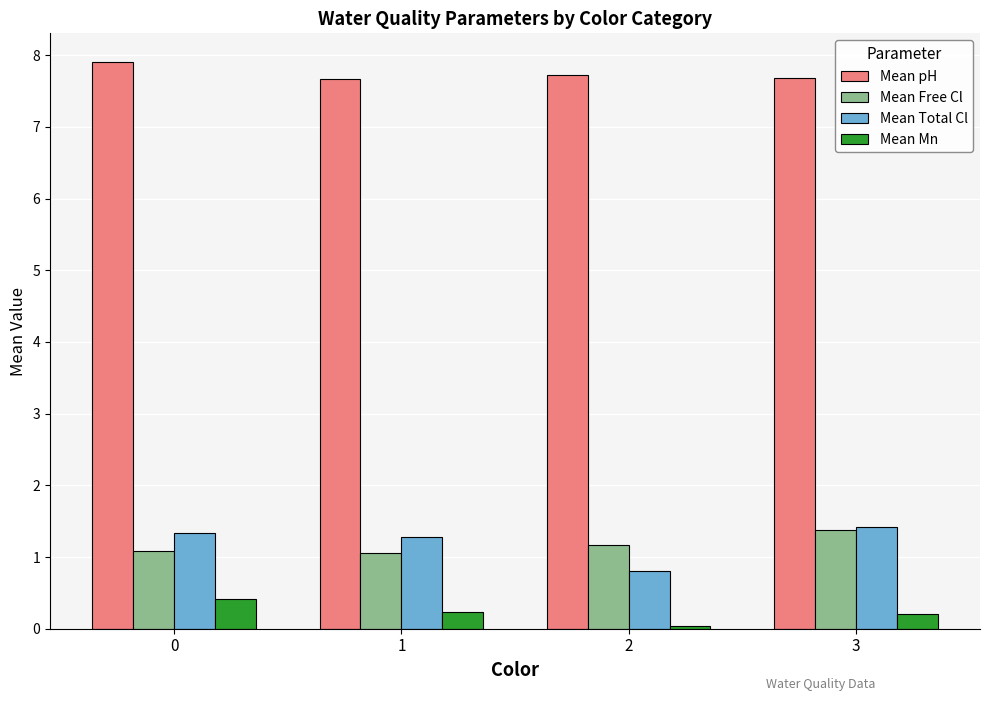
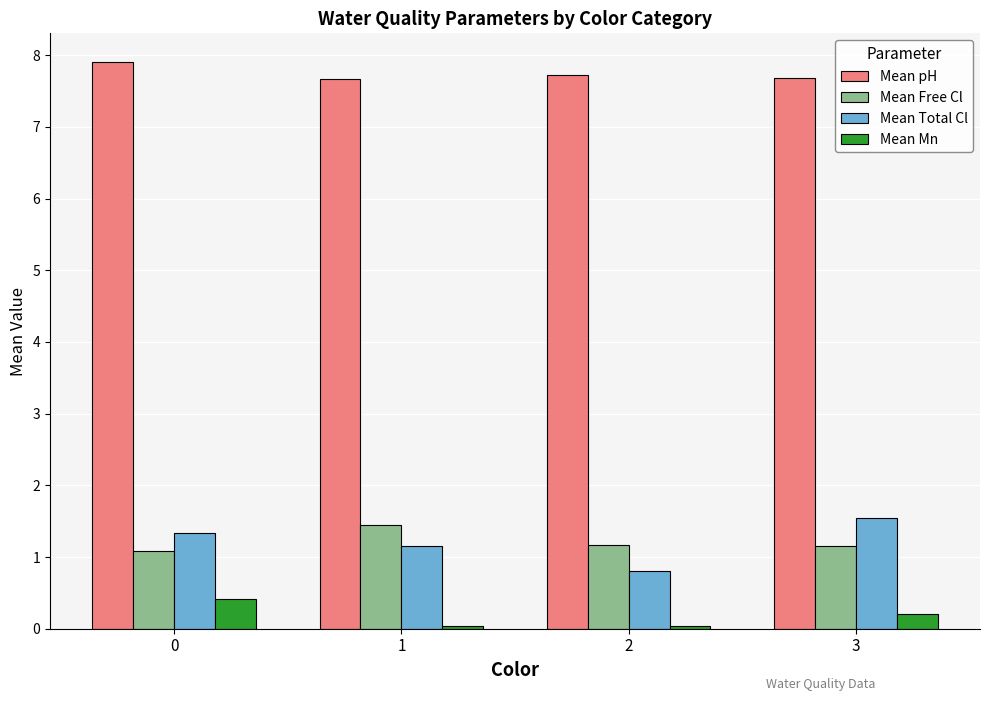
  {
    "Mean pH": {
      "0": 7.9,
      "1": 7.7,
      "2": 7.7,
      "3": 7.7
    },
    "Mean Free Cl": {
      "0": 1.1,
-     "1": 1.1,
+     "1": 1.5,
      "2": 1.2,
-     "3": 1.4
+     "3": 1.2
    },
    "Mean Total Cl": {
      "0": 1.3,
-     "1": 1.3,
+     "1": 1.2,
      "2": 0.8,
-     "3": 1.4
+     "3": 1.5
    },
    "Mean Mn": {
      "0": 0.4,
-     "1": 0.2,
+     "1": 0.0,
      "2": 0.0,
      "3": 0.2
    }
  }
